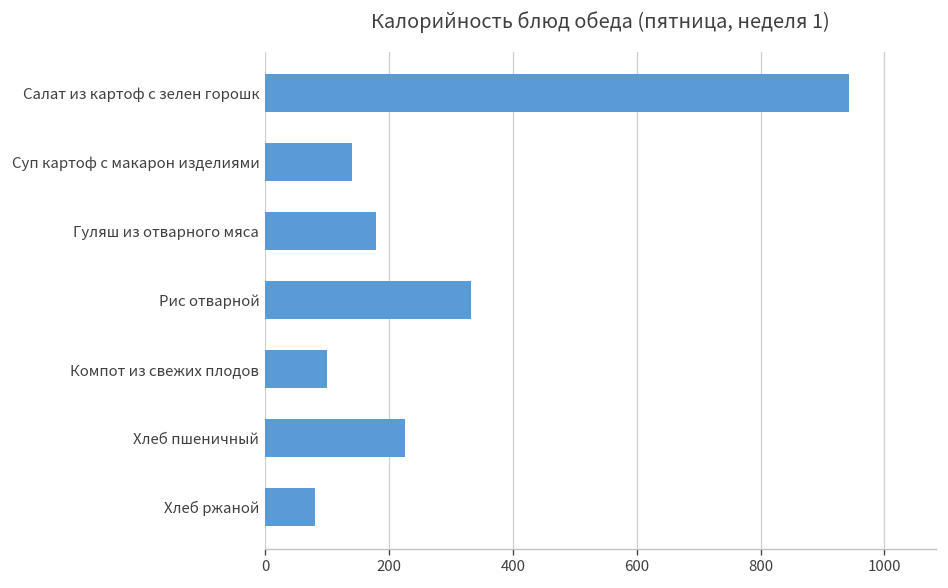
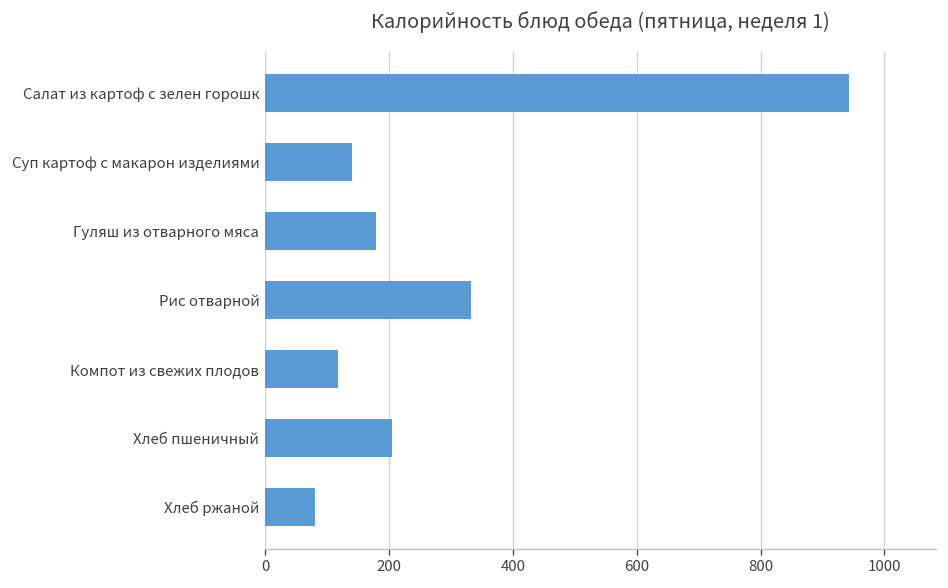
  {
    "Салат из картоф с зелен горошк": 940,
    "Суп картоф с макарон изделиями": 140,
    "Гуляш из отварного мяса": 180,
    "Рис отварной": 330,
-   "Компот из свежих плодов": 100,
-   "Хлеб пшеничный": 230,
+   "Компот из свежих плодов": 120,
+   "Хлеб пшеничный": 200,
    "Хлеб ржаной": 80
  }
